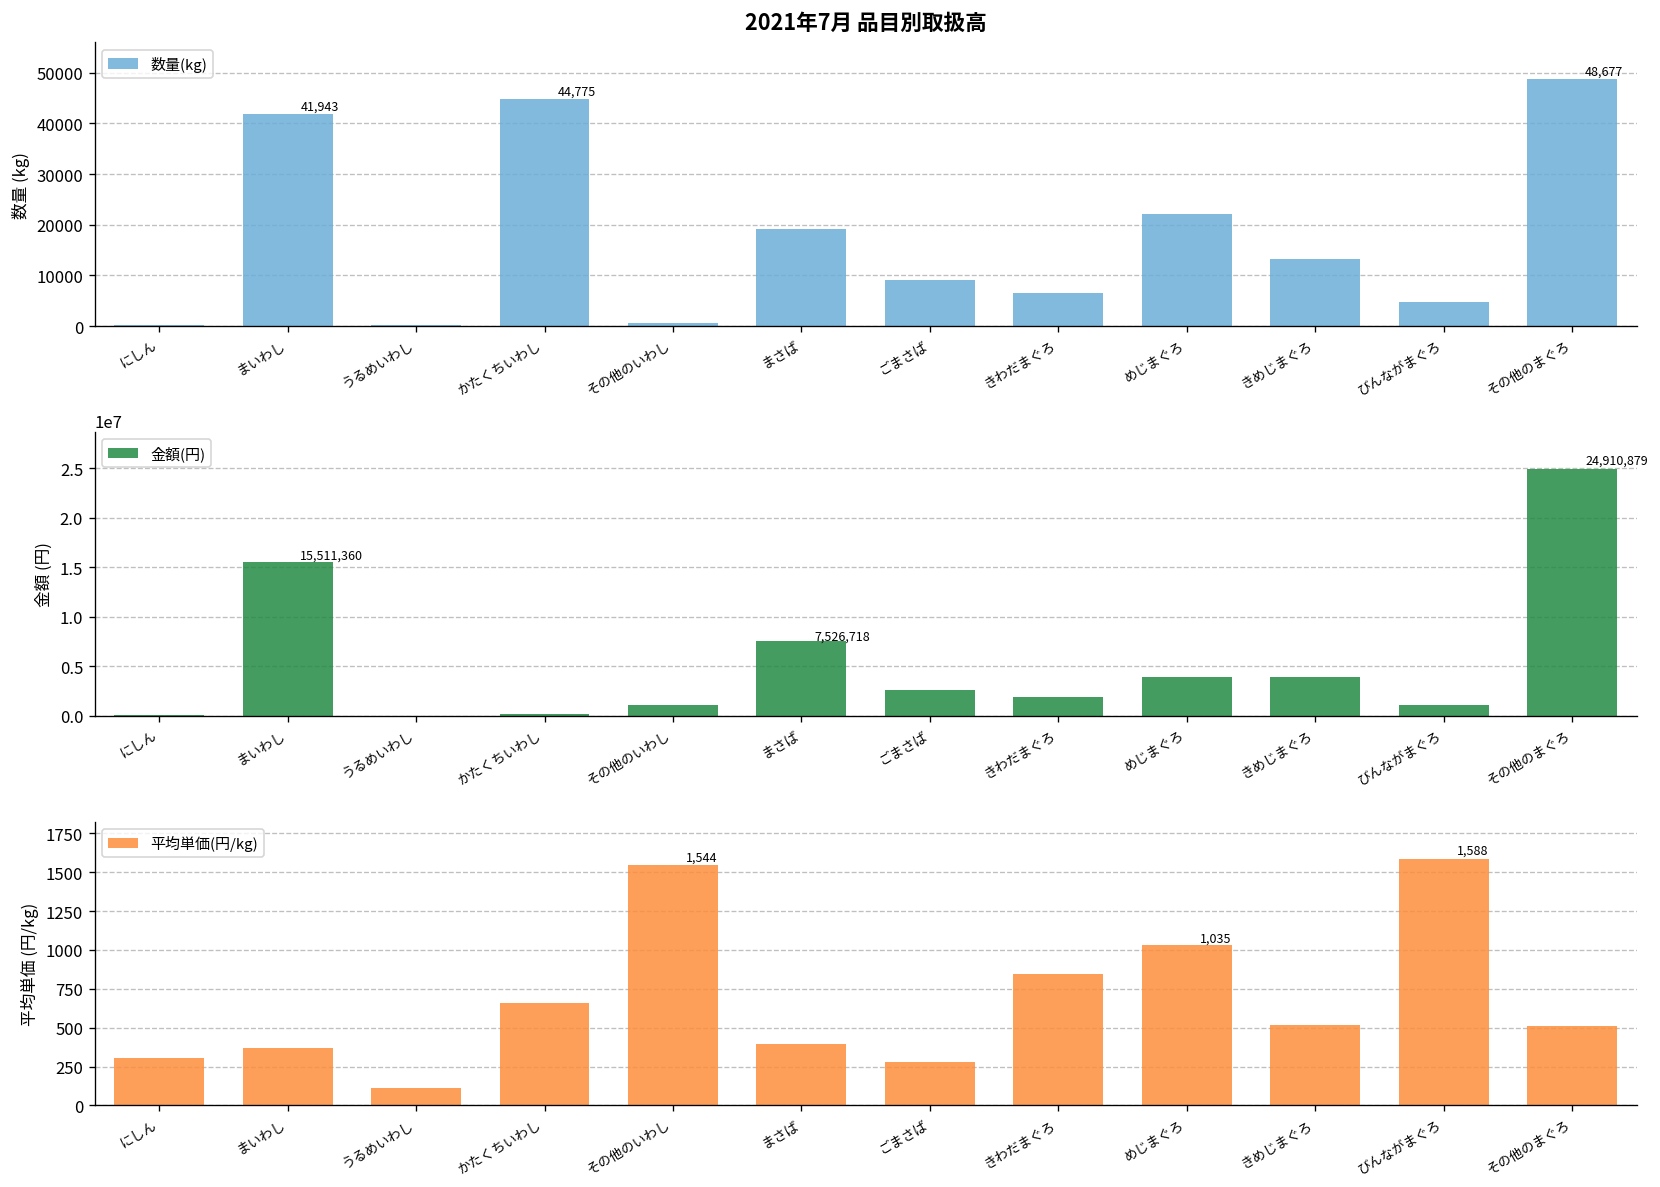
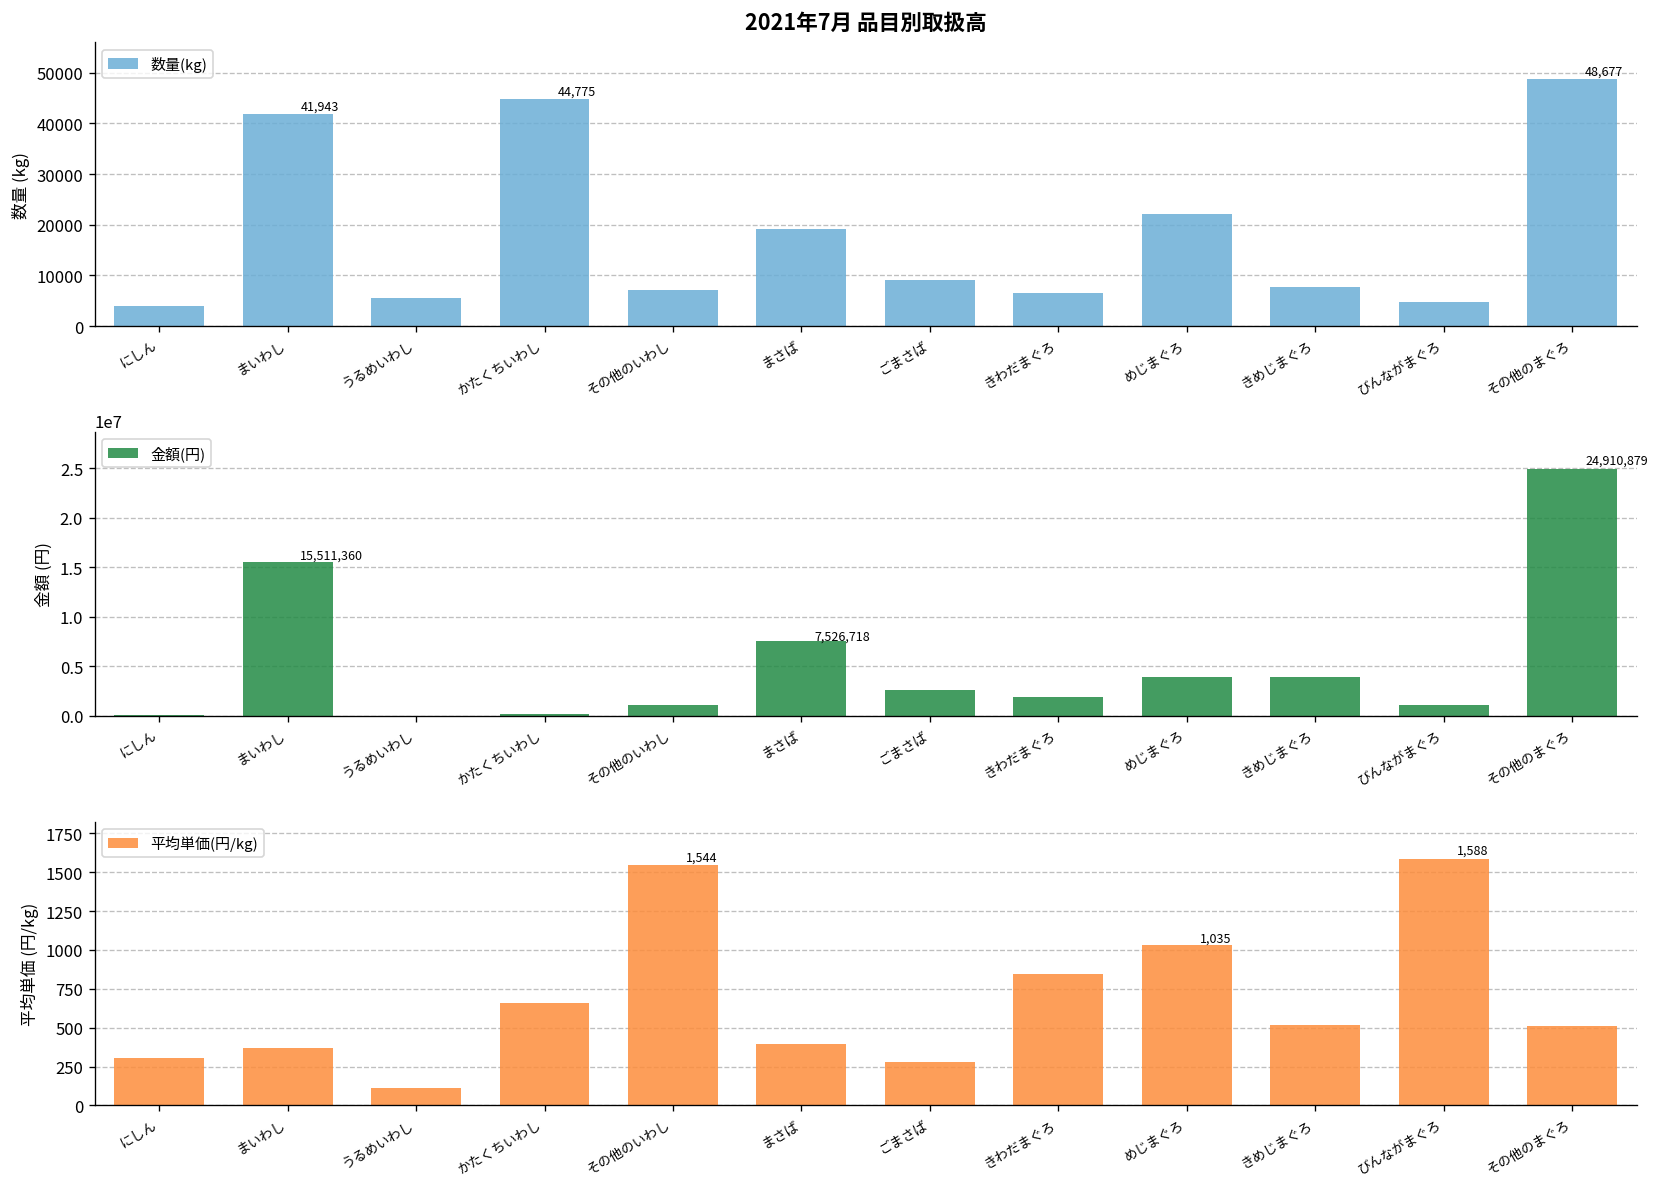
  {
    "2021年7月 品目別取扱高": {
-     "にしん": 0,
-     "うるめいわし": 0,
-     "その他のいわし": 1000,
+     "にしん": 4000,
+     "うるめいわし": 6000,
+     "その他のいわし": 7000,
      "まさば": 19000,
      "ごまさば": 9000,
      "きわだまぐろ": 7000,
      "めじまぐろ": 22000,
-     "きめじまぐろ": 13000,
+     "きめじまぐろ": 8000,
      "びんながまぐろ": 5000
    }
  }
